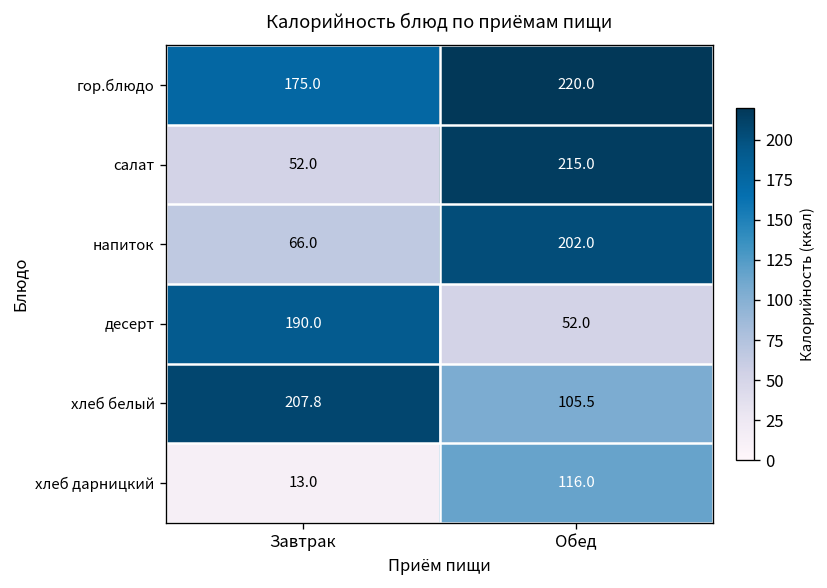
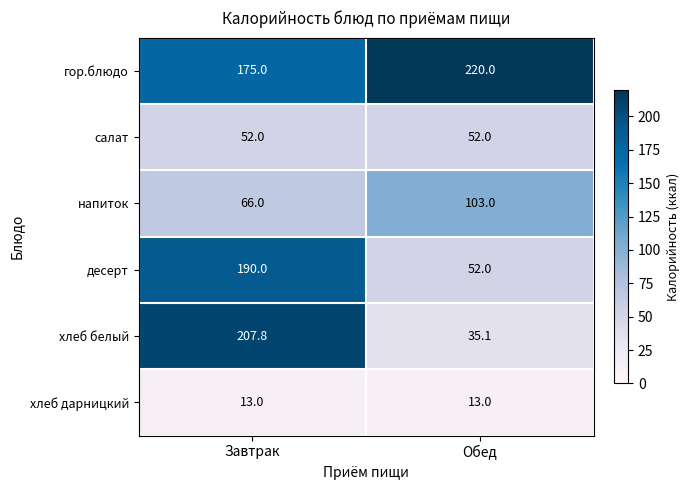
  {
    "гор.блюдо": {
      "Завтрак": 175.0,
      "Обед": 220.0
    },
    "салат": {
      "Завтрак": 52.0,
-     "Обед": 215.0
+     "Обед": 52.0
    },
    "напиток": {
      "Завтрак": 66.0,
-     "Обед": 202.0
+     "Обед": 103.0
    },
    "десерт": {
      "Завтрак": 190.0,
      "Обед": 52.0
    },
    "хлеб белый": {
      "Завтрак": 207.8,
-     "Обед": 105.5
+     "Обед": 35.1
    },
    "хлеб дарницкий": {
      "Завтрак": 13.0,
-     "Обед": 116.0
+     "Обед": 13.0
    }
  }
